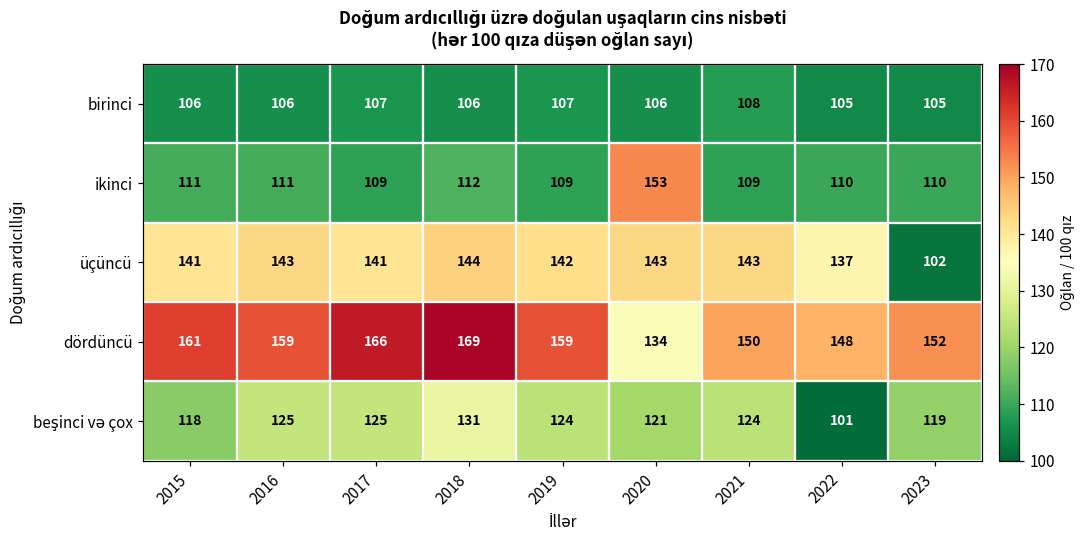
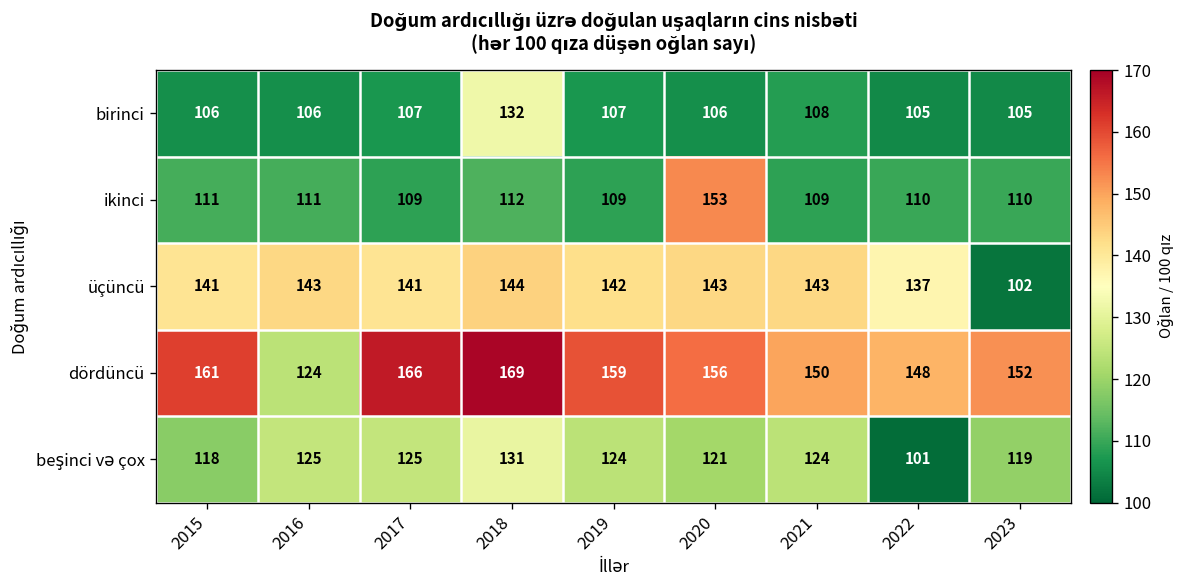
  {
    "birinci": {
      "2015": 106,
      "2016": 106,
      "2017": 107,
-     "2018": 106,
+     "2018": 132,
      "2019": 107,
      "2020": 106,
      "2021": 108,
      "2022": 105,
      "2023": 105
    },
    "ikinci": {
      "2015": 111,
      "2016": 111,
      "2017": 109,
      "2018": 112,
      "2019": 109,
      "2020": 153,
      "2021": 109,
      "2022": 110,
      "2023": 110
    },
    "üçüncü": {
      "2015": 141,
      "2016": 143,
      "2017": 141,
      "2018": 144,
      "2019": 142,
      "2020": 143,
      "2021": 143,
      "2022": 137,
      "2023": 102
    },
    "dördüncü": {
      "2015": 161,
-     "2016": 159,
+     "2016": 124,
      "2017": 166,
      "2018": 169,
      "2019": 159,
-     "2020": 134,
+     "2020": 156,
      "2021": 150,
      "2022": 148,
      "2023": 152
    },
    "beşinci və çox": {
      "2015": 118,
      "2016": 125,
      "2017": 125,
      "2018": 131,
      "2019": 124,
      "2020": 121,
      "2021": 124,
      "2022": 101,
      "2023": 119
    }
  }
